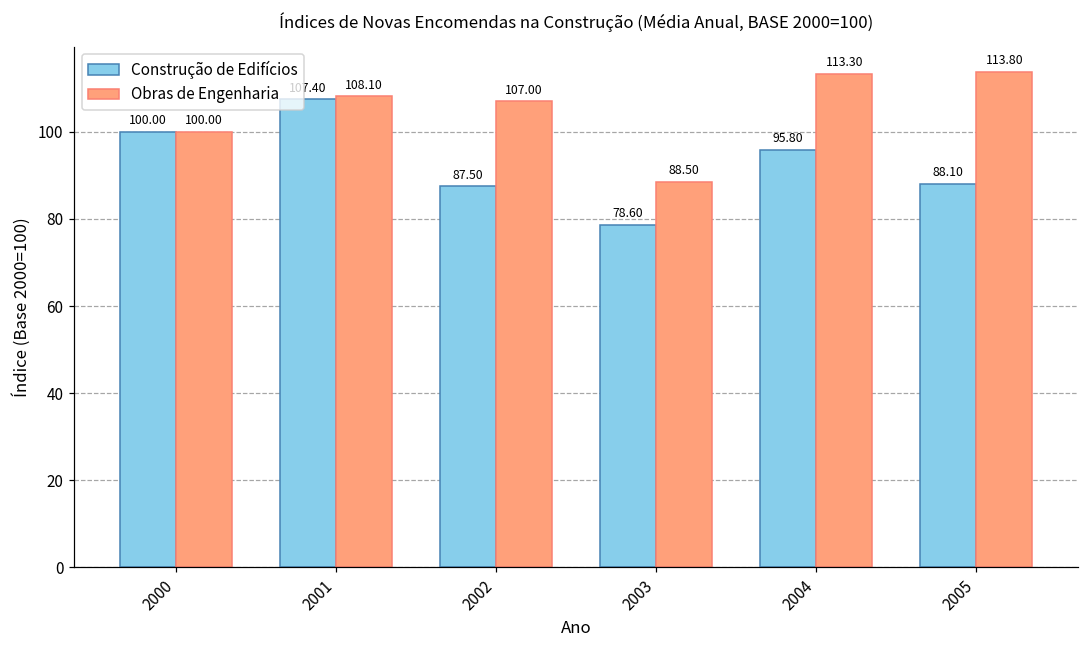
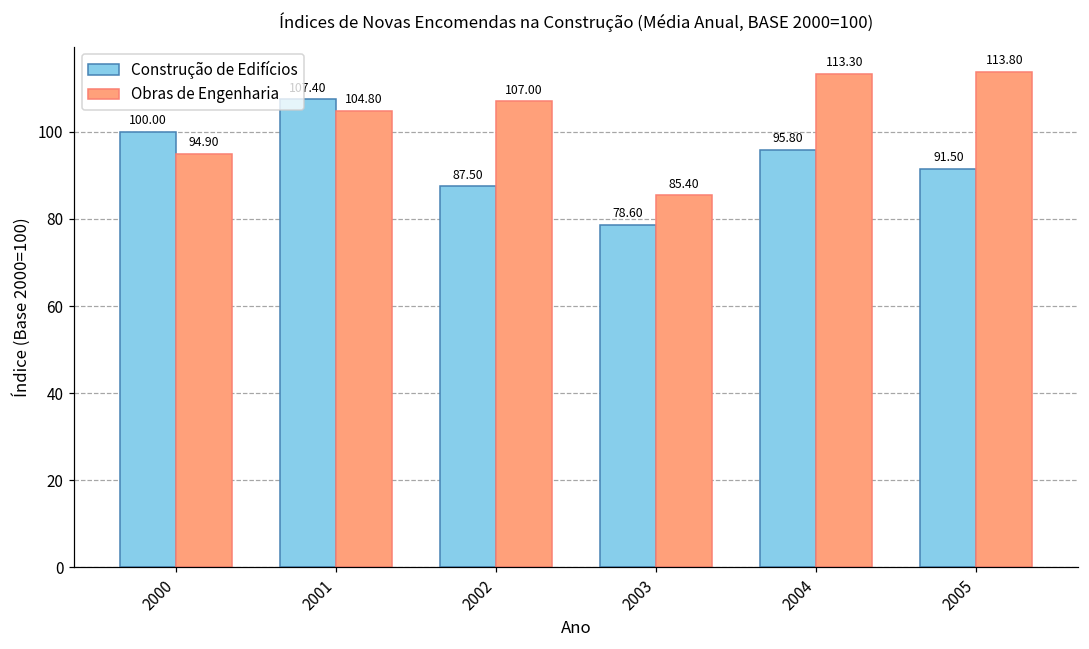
  {
    "Construção de Edifícios": {
      "2000": 100.00,
      "2002": 87.50,
      "2003": 78.60,
      "2004": 95.80,
-     "2005": 88.10
+     "2005": 91.50
    },
    "Obras de Engenharia": {
-     "2000": 100.00,
-     "2001": 108.10,
+     "2000": 94.90,
+     "2001": 104.80,
      "2002": 107.00,
-     "2003": 88.50,
+     "2003": 85.40,
      "2004": 113.30,
      "2005": 113.80
    }
  }
